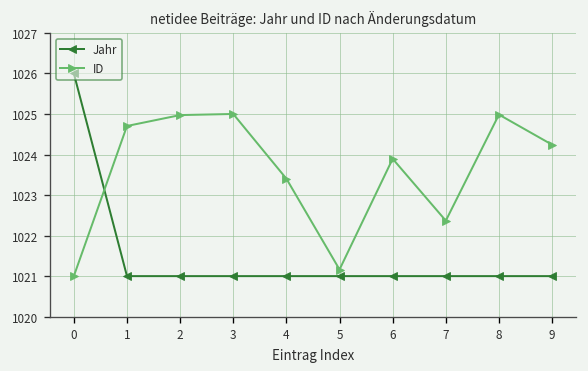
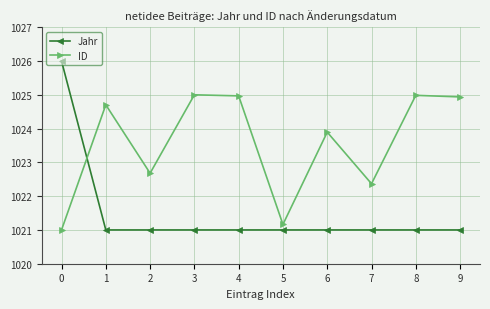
  {
    "Jahr": {
      "1": 1021.0,
      "2": 1021.0,
      "3": 1021.0,
      "4": 1021.0,
      "5": 1021.0,
      "6": 1021.0,
      "7": 1021.0,
      "8": 1021.0,
      "9": 1021.0
    },
    "ID": {
      "0": 1021.0,
      "1": 1024.7,
-     "2": 1025.0,
+     "2": 1022.7,
      "3": 1025.0,
-     "4": 1023.4,
+     "4": 1025.0,
      "5": 1021.2,
      "6": 1023.9,
      "7": 1022.4,
      "8": 1025.0,
-     "9": 1024.2
+     "9": 1024.9
    }
  }
